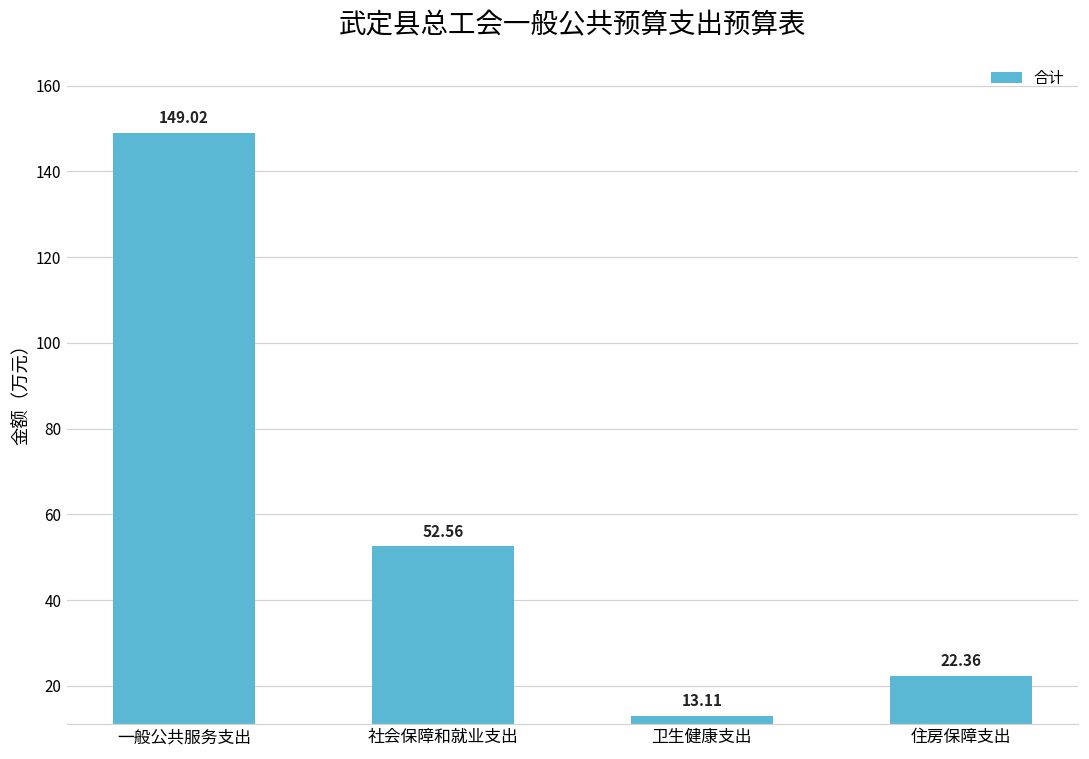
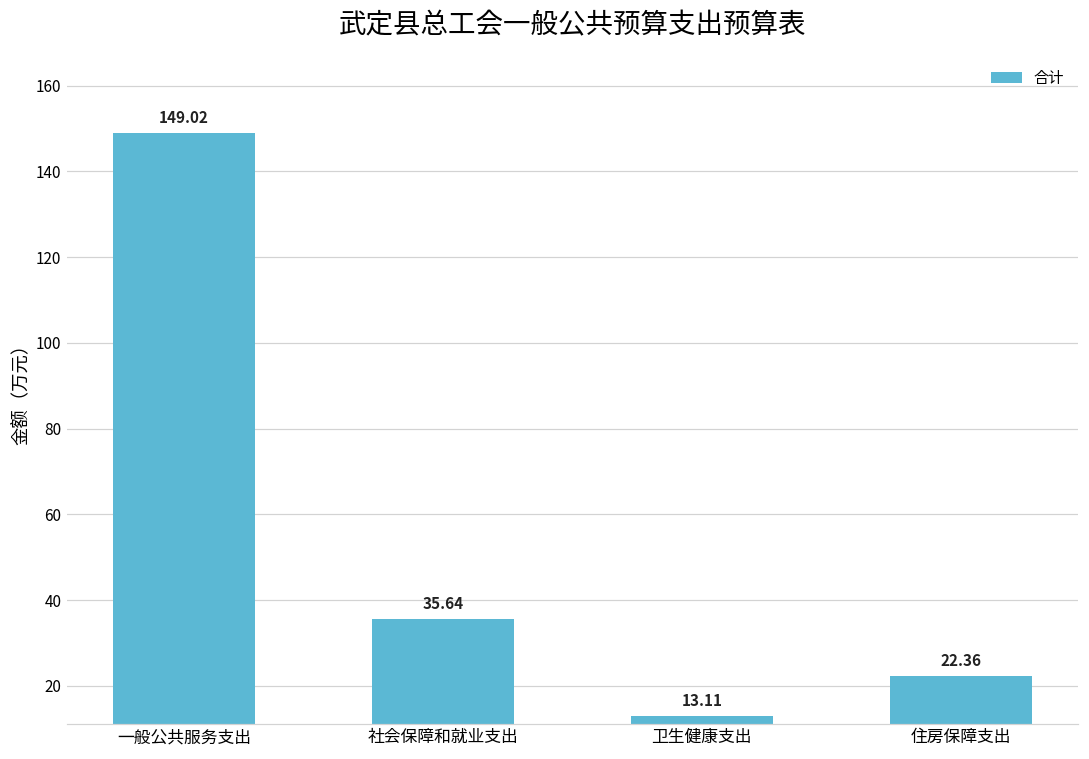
  {
    "一般公共服务支出": 149.02,
-   "社会保障和就业支出": 52.56,
+   "社会保障和就业支出": 35.64,
    "卫生健康支出": 13.11,
    "住房保障支出": 22.36
  }
